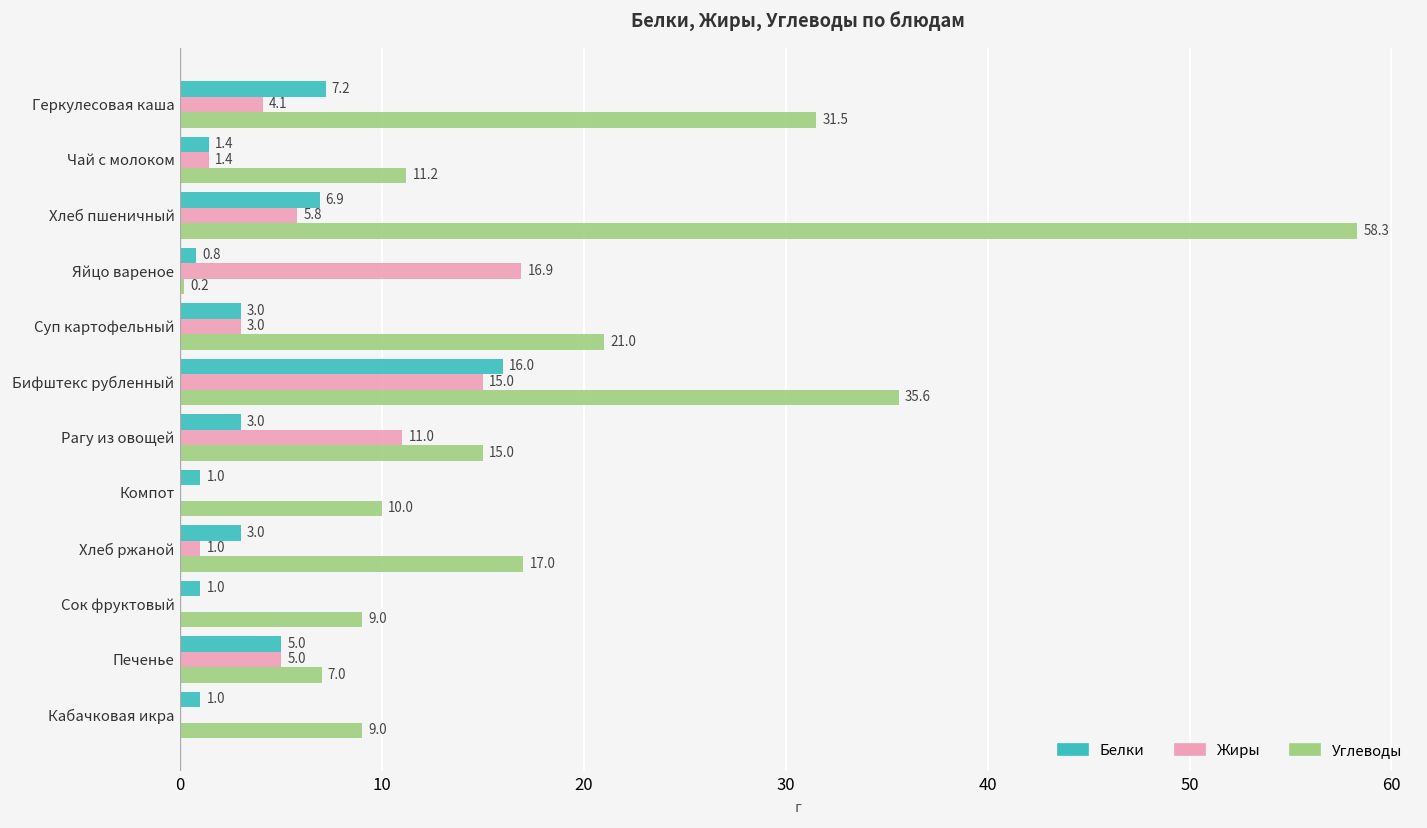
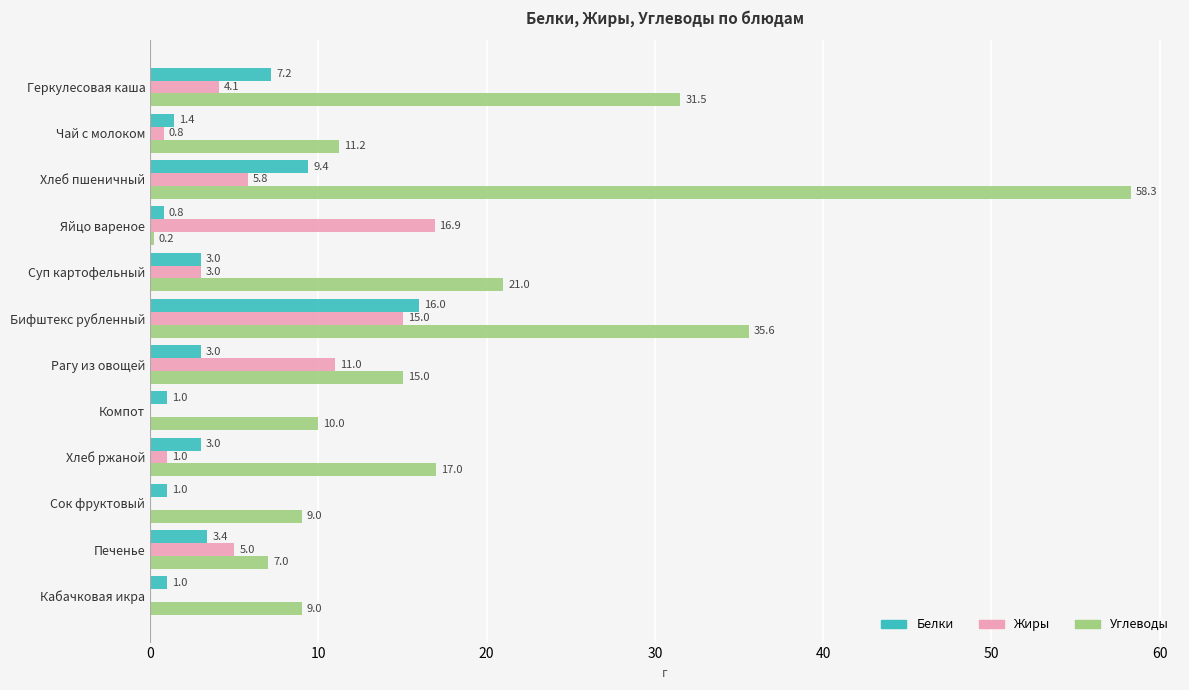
  {
    "Белки": {
      "Геркулесовая каша": 7.2,
      "Чай с молоком": 1.4,
-     "Хлеб пшеничный": 6.9,
+     "Хлеб пшеничный": 9.4,
      "Яйцо вареное": 0.8,
      "Суп картофельный": 3.0,
      "Бифштекс рубленный": 16.0,
      "Рагу из овощей": 3.0,
      "Компот": 1.0,
      "Хлеб ржаной": 3.0,
      "Сок фруктовый": 1.0,
-     "Печенье": 5.0,
+     "Печенье": 3.4,
      "Кабачковая икра": 1.0
    },
    "Жиры": {
      "Геркулесовая каша": 4.1,
-     "Чай с молоком": 1.4,
+     "Чай с молоком": 0.8,
      "Хлеб пшеничный": 5.8,
      "Яйцо вареное": 16.9,
      "Суп картофельный": 3.0,
      "Бифштекс рубленный": 15.0,
      "Рагу из овощей": 11.0,
      "Хлеб ржаной": 1.0,
      "Печенье": 5.0
    },
    "Углеводы": {
      "Геркулесовая каша": 31.5,
      "Чай с молоком": 11.2,
      "Хлеб пшеничный": 58.3,
      "Яйцо вареное": 0.2,
      "Суп картофельный": 21.0,
      "Бифштекс рубленный": 35.6,
      "Рагу из овощей": 15.0,
      "Компот": 10.0,
      "Хлеб ржаной": 17.0,
      "Сок фруктовый": 9.0,
      "Печенье": 7.0,
      "Кабачковая икра": 9.0
    }
  }
